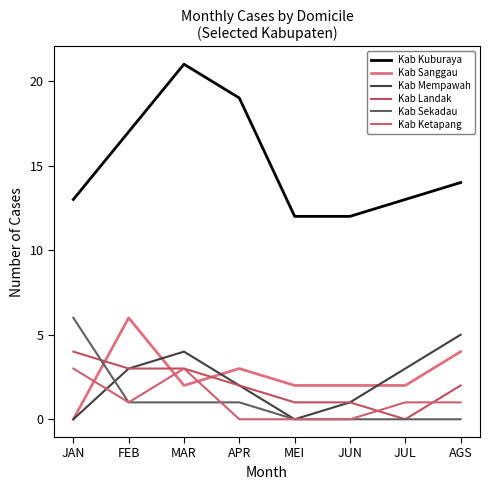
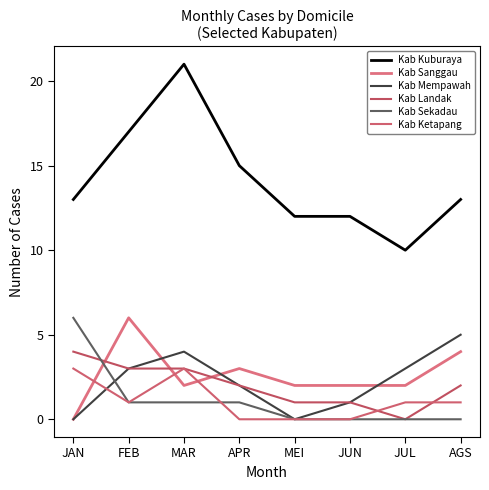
  {
    "Kab Kuburaya": {
      "JAN": 13,
      "FEB": 17,
      "MAR": 21,
-     "APR": 19,
+     "APR": 15,
      "MEI": 12,
      "JUN": 12,
-     "JUL": 13,
-     "AGS": 14
+     "JUL": 10,
+     "AGS": 13
    }
  }
